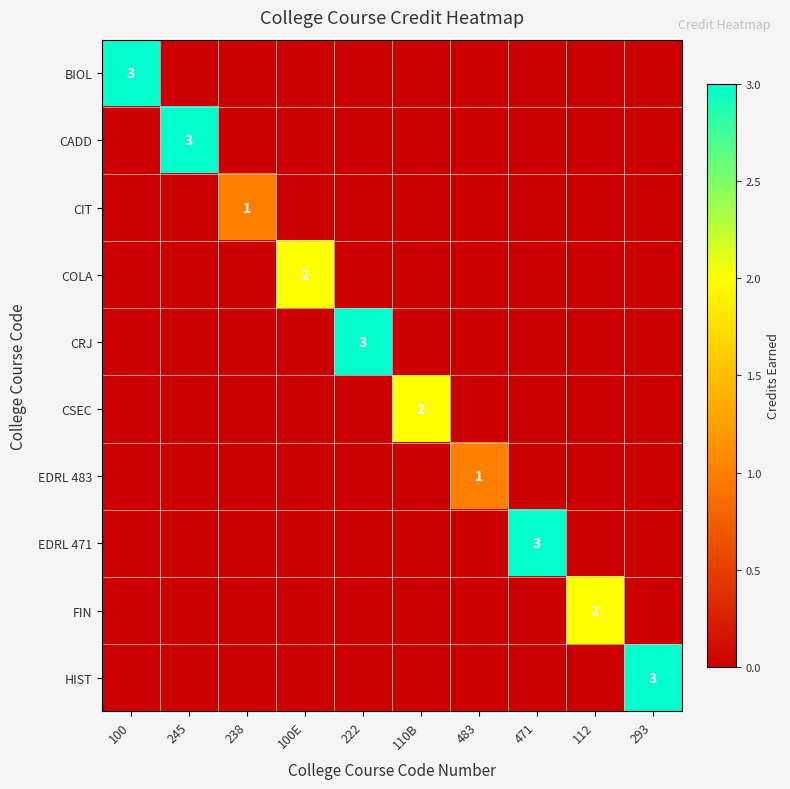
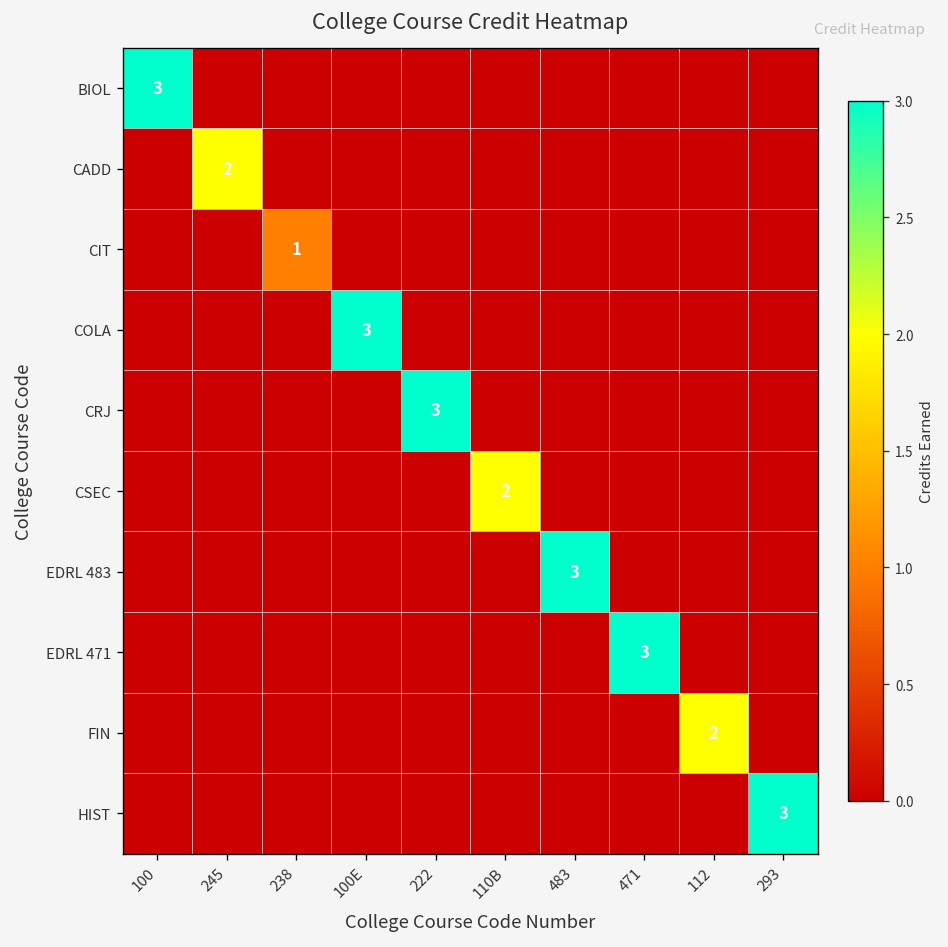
  {
    "BIOL": {
      "100": 3
    },
    "CADD": {
-     "245": 3
+     "245": 2
    },
    "CIT": {
      "238": 1
    },
    "COLA": {
-     "100E": 2
+     "100E": 3
    },
    "CRJ": {
      "222": 3
    },
    "CSEC": {
      "110B": 2
    },
    "EDRL 483": {
-     "483": 1
+     "483": 3
    },
    "EDRL 471": {
      "471": 3
    },
    "FIN": {
      "112": 2
    },
    "HIST": {
      "293": 3
    }
  }
